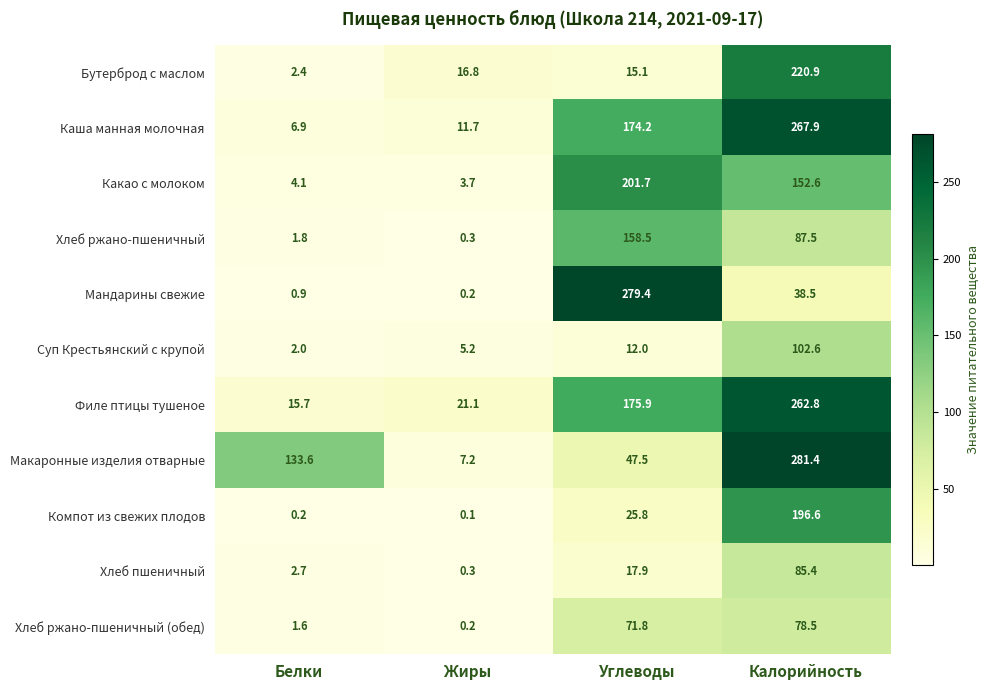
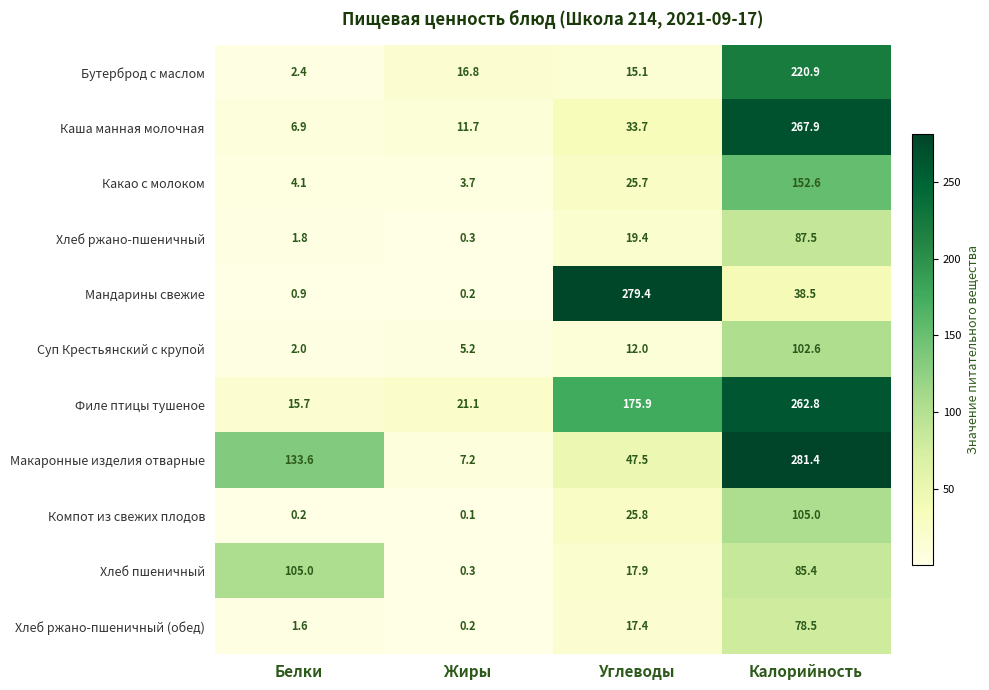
  {
    "Бутерброд с маслом": {
      "Белки": 2.4,
      "Жиры": 16.8,
      "Углеводы": 15.1,
      "Калорийность": 220.9
    },
    "Каша манная молочная": {
      "Белки": 6.9,
      "Жиры": 11.7,
-     "Углеводы": 174.2,
+     "Углеводы": 33.7,
      "Калорийность": 267.9
    },
    "Какао с молоком": {
      "Белки": 4.1,
      "Жиры": 3.7,
-     "Углеводы": 201.7,
+     "Углеводы": 25.7,
      "Калорийность": 152.6
    },
    "Хлеб ржано-пшеничный": {
      "Белки": 1.8,
      "Жиры": 0.3,
-     "Углеводы": 158.5,
+     "Углеводы": 19.4,
      "Калорийность": 87.5
    },
    "Мандарины свежие": {
      "Белки": 0.9,
      "Жиры": 0.2,
      "Углеводы": 279.4,
      "Калорийность": 38.5
    },
    "Суп Крестьянский с крупой": {
      "Белки": 2.0,
      "Жиры": 5.2,
      "Углеводы": 12.0,
      "Калорийность": 102.6
    },
    "Филе птицы тушеное": {
      "Белки": 15.7,
      "Жиры": 21.1,
      "Углеводы": 175.9,
      "Калорийность": 262.8
    },
    "Макаронные изделия отварные": {
      "Белки": 133.6,
      "Жиры": 7.2,
      "Углеводы": 47.5,
      "Калорийность": 281.4
    },
    "Компот из свежих плодов": {
      "Белки": 0.2,
      "Жиры": 0.1,
      "Углеводы": 25.8,
-     "Калорийность": 196.6
+     "Калорийность": 105.0
    },
    "Хлеб пшеничный": {
-     "Белки": 2.7,
+     "Белки": 105.0,
      "Жиры": 0.3,
      "Углеводы": 17.9,
      "Калорийность": 85.4
    },
    "Хлеб ржано-пшеничный (обед)": {
      "Белки": 1.6,
      "Жиры": 0.2,
-     "Углеводы": 71.8,
+     "Углеводы": 17.4,
      "Калорийность": 78.5
    }
  }
